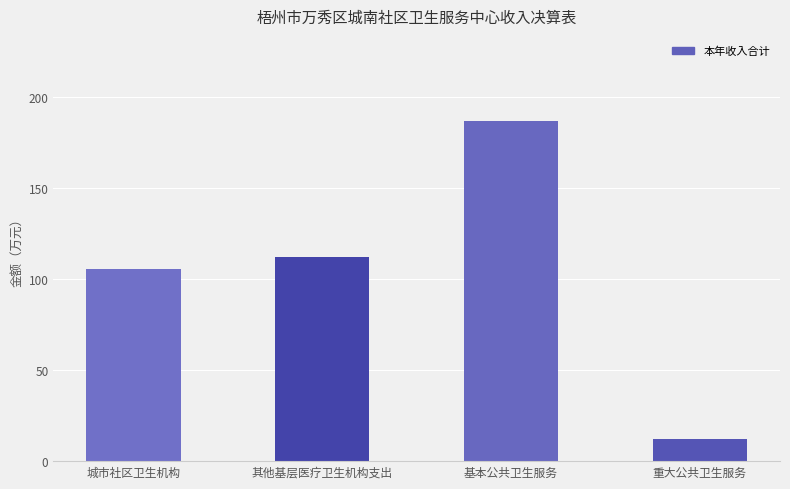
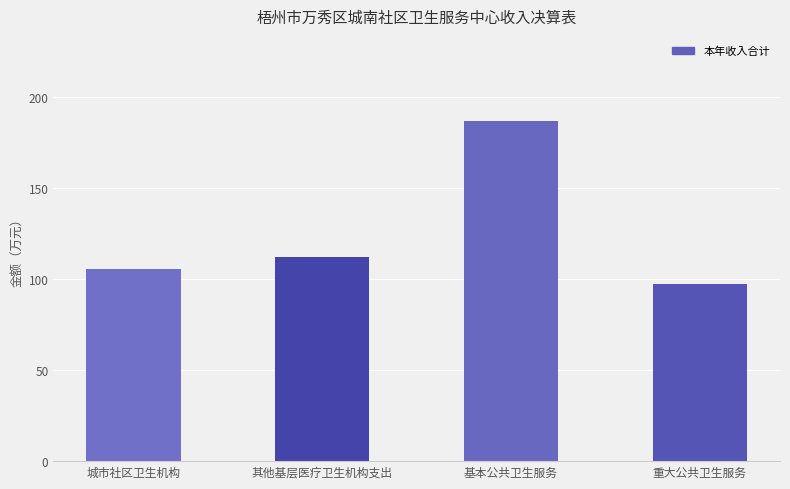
  {
    "城市社区卫生机构": 106,
    "其他基层医疗卫生机构支出": 112,
    "基本公共卫生服务": 187,
-   "重大公共卫生服务": 12
+   "重大公共卫生服务": 97
  }
